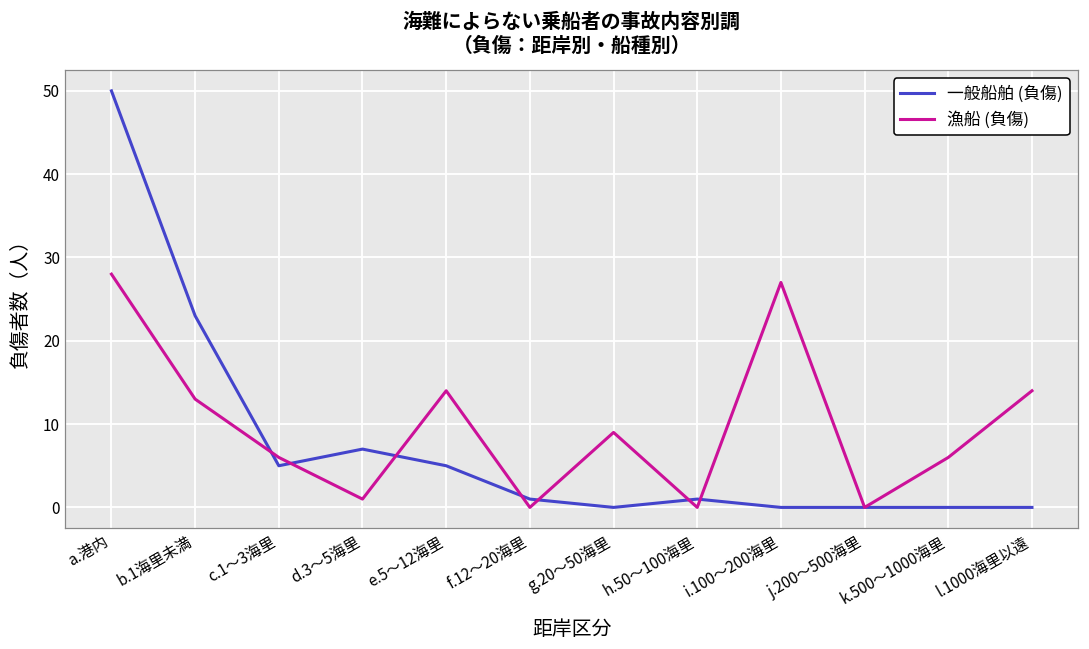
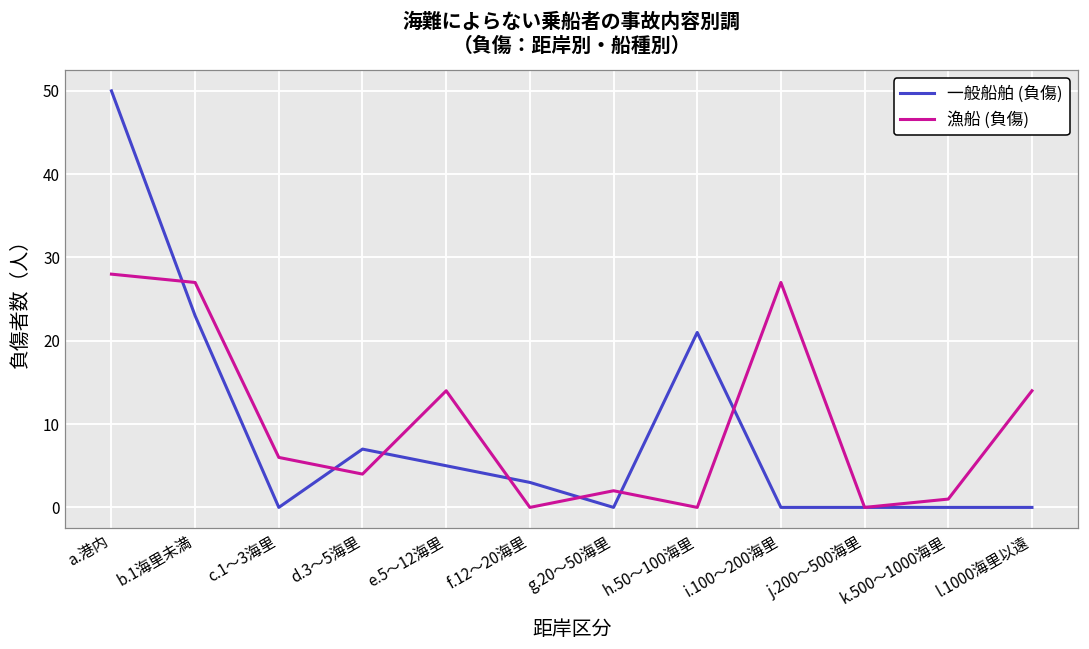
  {
    "一般船舶 (負傷)": {
      "a.港内": 50,
      "b.1海里未満": 23,
-     "c.1～3海里": 5,
+     "c.1～3海里": 0,
      "d.3～5海里": 7,
      "e.5～12海里": 5,
-     "f.12～20海里": 1,
+     "f.12～20海里": 3,
      "g.20～50海里": 0,
-     "h.50～100海里": 1,
+     "h.50～100海里": 21,
      "i.100～200海里": 0,
      "k.500～1000海里": 0,
      "l.1000海里以遠": 0
    },
    "漁船 (負傷)": {
      "a.港内": 28,
-     "b.1海里未満": 13,
+     "b.1海里未満": 27,
      "c.1～3海里": 6,
-     "d.3～5海里": 1,
+     "d.3～5海里": 4,
      "e.5～12海里": 14,
      "f.12～20海里": 0,
-     "g.20～50海里": 9,
+     "g.20～50海里": 2,
      "h.50～100海里": 0,
      "i.100～200海里": 27,
-     "k.500～1000海里": 6,
+     "k.500～1000海里": 1,
      "l.1000海里以遠": 14
    }
  }
